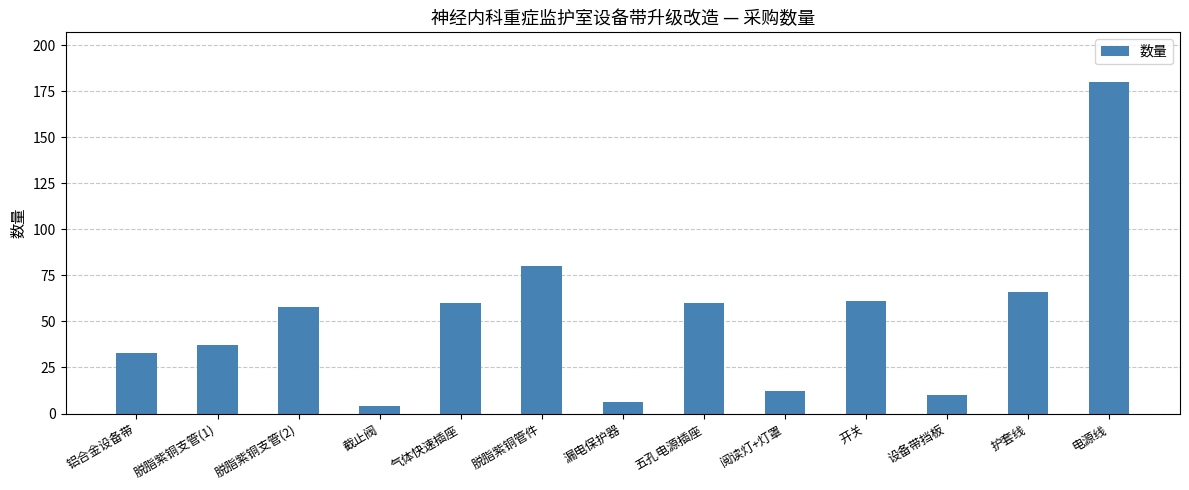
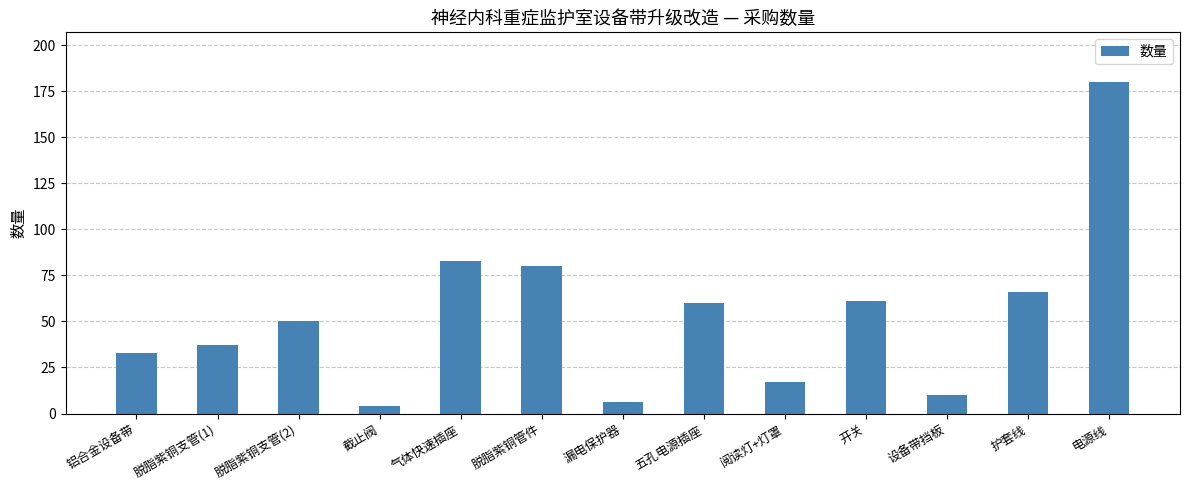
  {
    "铝合金设备带": 33,
    "脱脂紫铜支管(1)": 37,
-   "脱脂紫铜支管(2)": 58,
+   "脱脂紫铜支管(2)": 50,
    "截止阀": 4,
-   "气体快速插座": 60,
+   "气体快速插座": 83,
    "脱脂紫铜管件": 80,
    "漏电保护器": 6,
    "五孔电源插座": 60,
-   "阅读灯+灯罩": 12,
+   "阅读灯+灯罩": 17,
    "开关": 61,
    "设备带挡板": 10,
    "护套线": 66,
    "电源线": 180
  }
